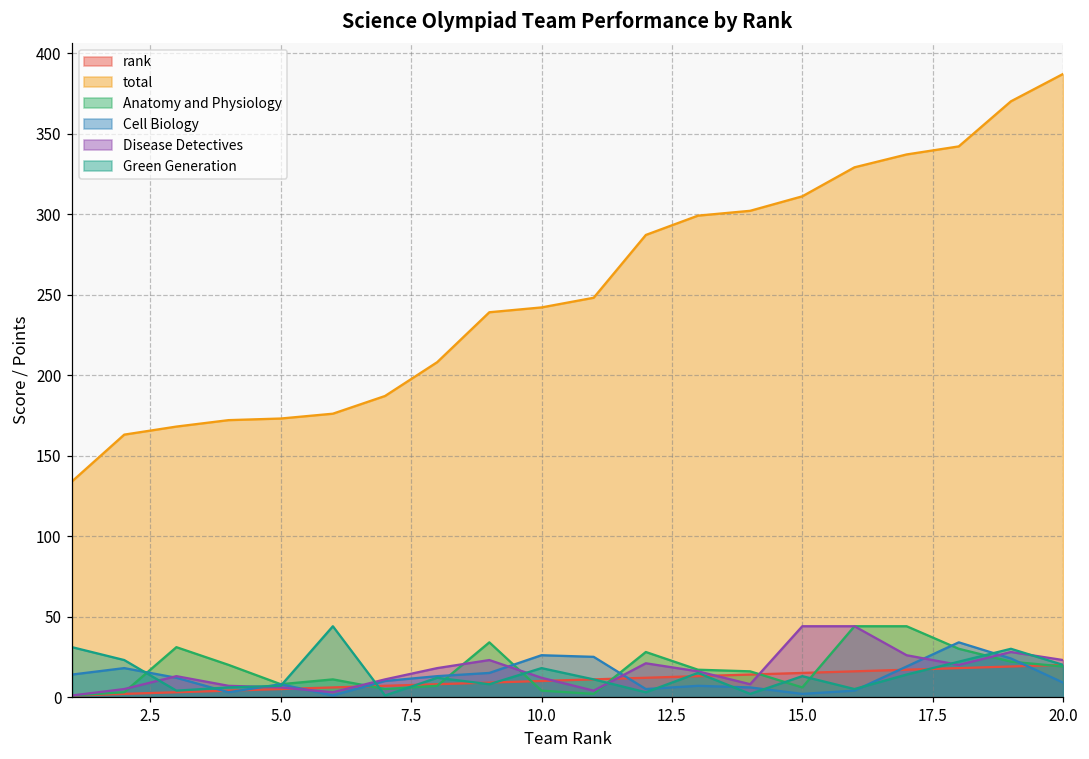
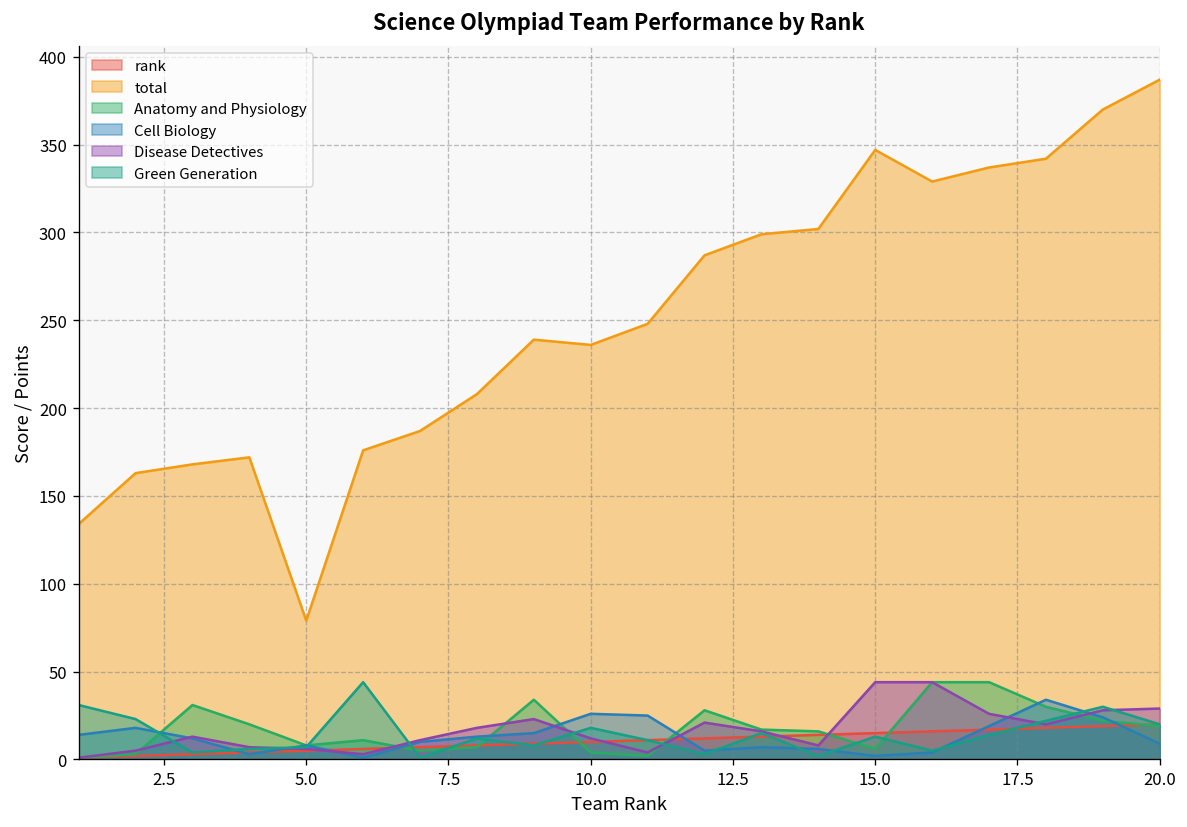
  {
    "rank": {
      "10.0": 10,
      "15.0": 15
    },
    "total": {
-     "5.0": 173,
-     "10.0": 242,
-     "15.0": 311,
+     "5.0": 79,
+     "10.0": 236,
+     "15.0": 347,
      "20.0": 387
    },
    "Disease Detectives": {
      "10.0": 12,
      "15.0": 44,
-     "20.0": 23
+     "20.0": 29
    }
  }
